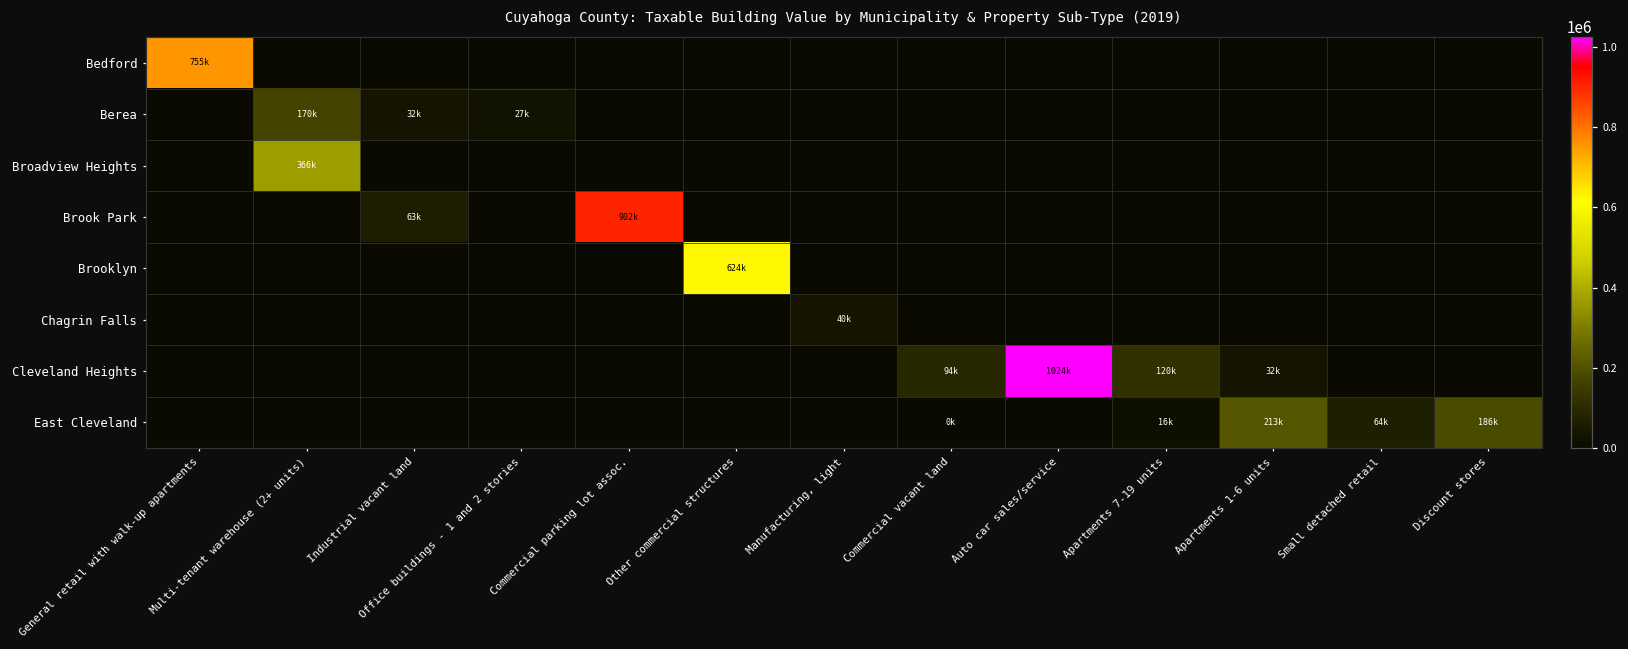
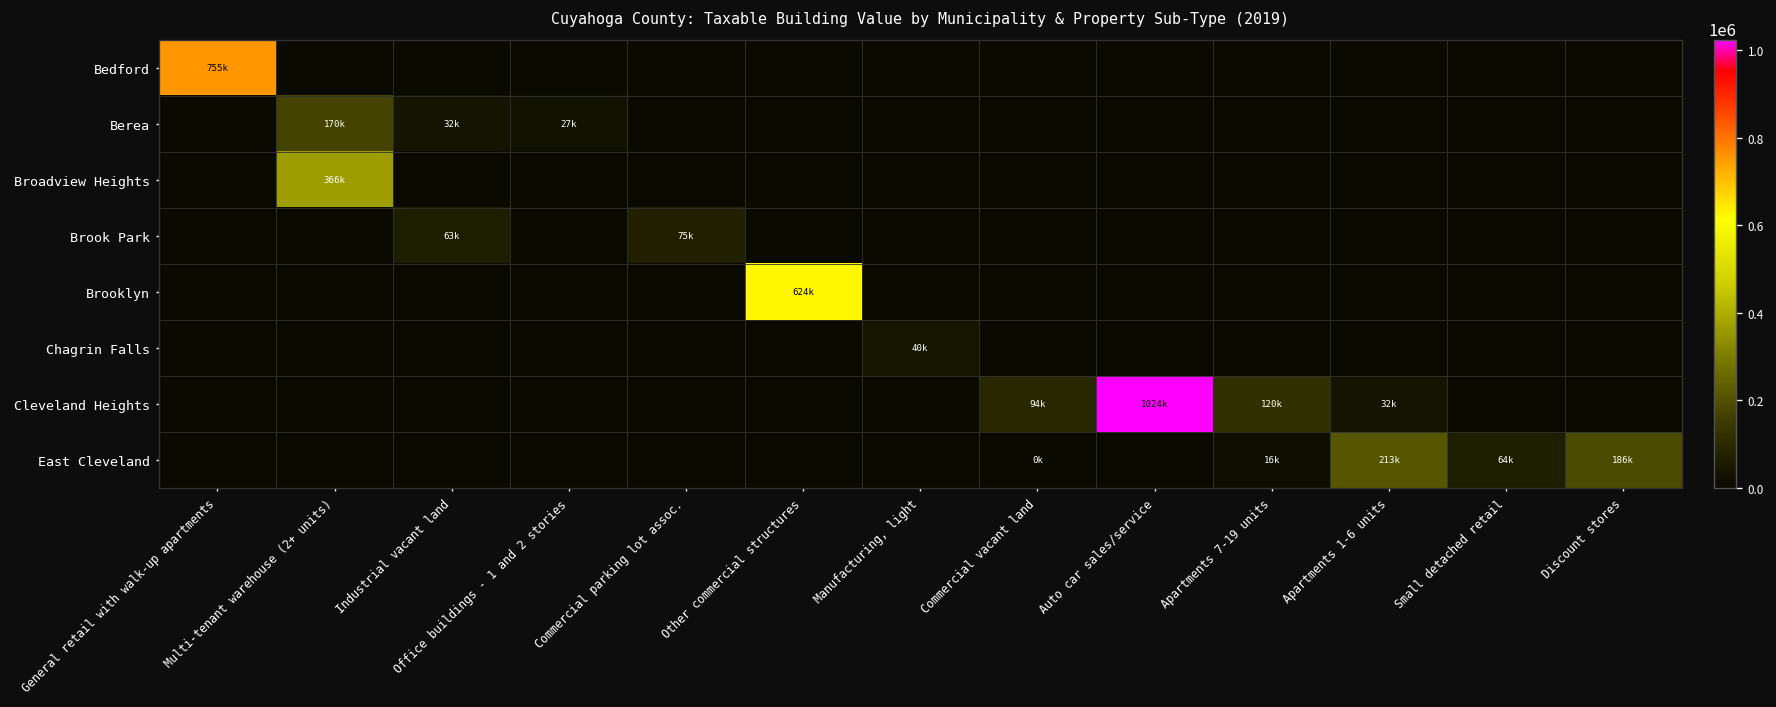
  {
    "Bedford": {
      "General retail with walk-up apartments": "755k"
    },
    "Berea": {
      "Multi-tenant warehouse (2+ units)": "170k",
      "Industrial vacant land": "32k",
      "Office buildings - 1 and 2 stories": "27k"
    },
    "Broadview Heights": {
      "Multi-tenant warehouse (2+ units)": "366k"
    },
    "Brook Park": {
      "Industrial vacant land": "63k",
-     "Commercial parking lot assoc.": "902k"
+     "Commercial parking lot assoc.": "75k"
    },
    "Brooklyn": {
      "Other commercial structures": "624k"
    },
    "Chagrin Falls": {
      "Manufacturing, light": "40k"
    },
    "Cleveland Heights": {
      "Commercial vacant land": "94k",
      "Auto car sales/service": "1024k",
      "Apartments 7-19 units": "120k",
      "Apartments 1-6 units": "32k"
    },
    "East Cleveland": {
      "Commercial vacant land": "0k",
      "Apartments 7-19 units": "16k",
      "Apartments 1-6 units": "213k",
      "Small detached retail": "64k",
      "Discount stores": "186k"
    }
  }
